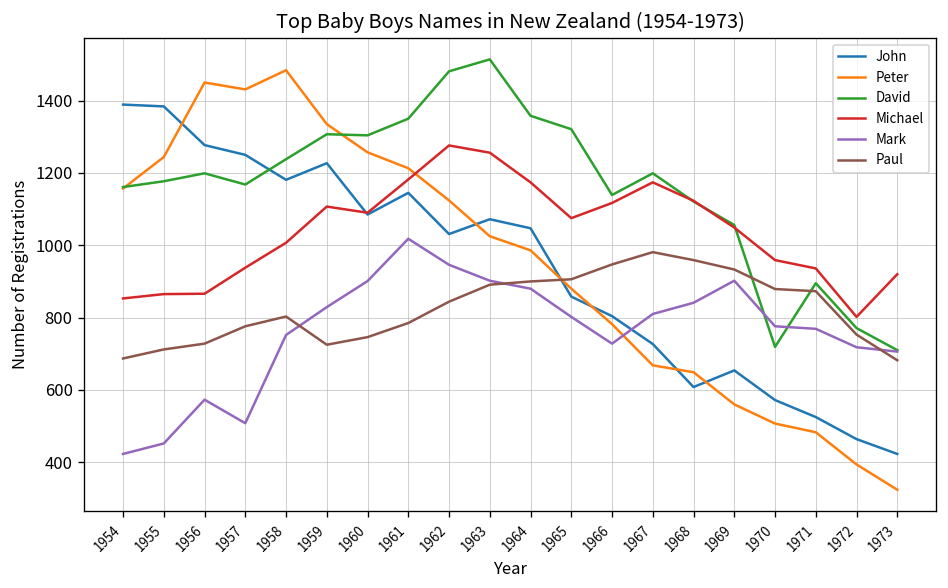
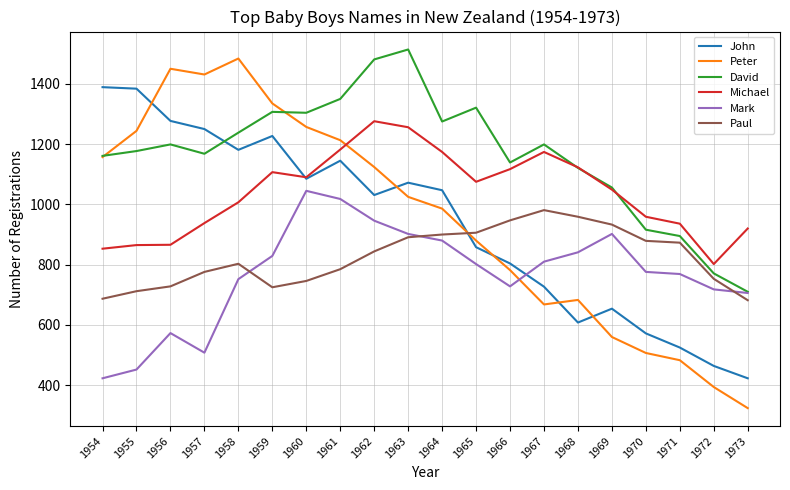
  {
    "John": {
      "1954": 1390,
      "1955": 1380,
      "1956": 1280,
      "1957": 1250,
      "1958": 1180,
      "1959": 1230,
      "1961": 1150,
      "1962": 1030,
      "1963": 1070,
      "1964": 1050,
      "1965": 860,
      "1966": 800,
      "1967": 730,
      "1968": 610,
      "1969": 650,
      "1970": 570,
      "1971": 530,
      "1972": 460,
      "1973": 420
    },
    "Peter": {
      "1955": 1240,
      "1956": 1450,
      "1957": 1430,
      "1958": 1480,
      "1959": 1340,
      "1960": 1260,
      "1961": 1210,
      "1962": 1120,
      "1963": 1030,
      "1964": 990,
      "1965": 880,
      "1966": 780,
      "1967": 670,
-     "1968": 650,
+     "1968": 680,
      "1969": 560,
      "1970": 510,
      "1971": 480,
      "1972": 390,
      "1973": 320
    },
    "David": {
      "1955": 1180,
      "1956": 1200,
      "1957": 1170,
      "1958": 1240,
      "1959": 1310,
      "1960": 1300,
      "1961": 1350,
      "1962": 1480,
      "1963": 1510,
-     "1964": 1360,
+     "1964": 1280,
      "1965": 1320,
      "1966": 1140,
      "1967": 1200,
-     "1970": 720,
+     "1970": 920,
      "1971": 900,
      "1972": 770
    },
    "Michael": {
      "1954": 850,
      "1955": 870,
      "1956": 870,
      "1957": 940,
      "1958": 1010,
      "1959": 1110,
      "1961": 1180,
      "1962": 1280,
      "1963": 1260,
      "1964": 1170,
      "1965": 1080,
      "1966": 1120,
      "1967": 1170,
      "1970": 960,
      "1971": 940,
      "1972": 800,
      "1973": 920
    },
    "Mark": {
      "1954": 420,
      "1955": 450,
      "1956": 570,
      "1957": 510,
      "1958": 750,
      "1959": 830,
-     "1960": 900,
+     "1960": 1050,
      "1961": 1020,
      "1962": 950,
      "1963": 900,
      "1964": 880,
      "1965": 800,
      "1966": 730,
      "1967": 810,
      "1968": 840,
      "1969": 900,
      "1970": 780,
      "1971": 770,
      "1972": 720
    },
    "Paul": {
      "1954": 690,
      "1955": 710,
      "1956": 730,
      "1957": 780,
      "1958": 800,
      "1959": 730,
      "1960": 750,
      "1961": 790,
      "1962": 840,
      "1963": 890,
      "1964": 900,
      "1965": 910,
      "1966": 950,
      "1967": 980,
      "1968": 960,
      "1969": 930,
      "1970": 880,
      "1971": 870,
      "1972": 750,
      "1973": 680
    }
  }
